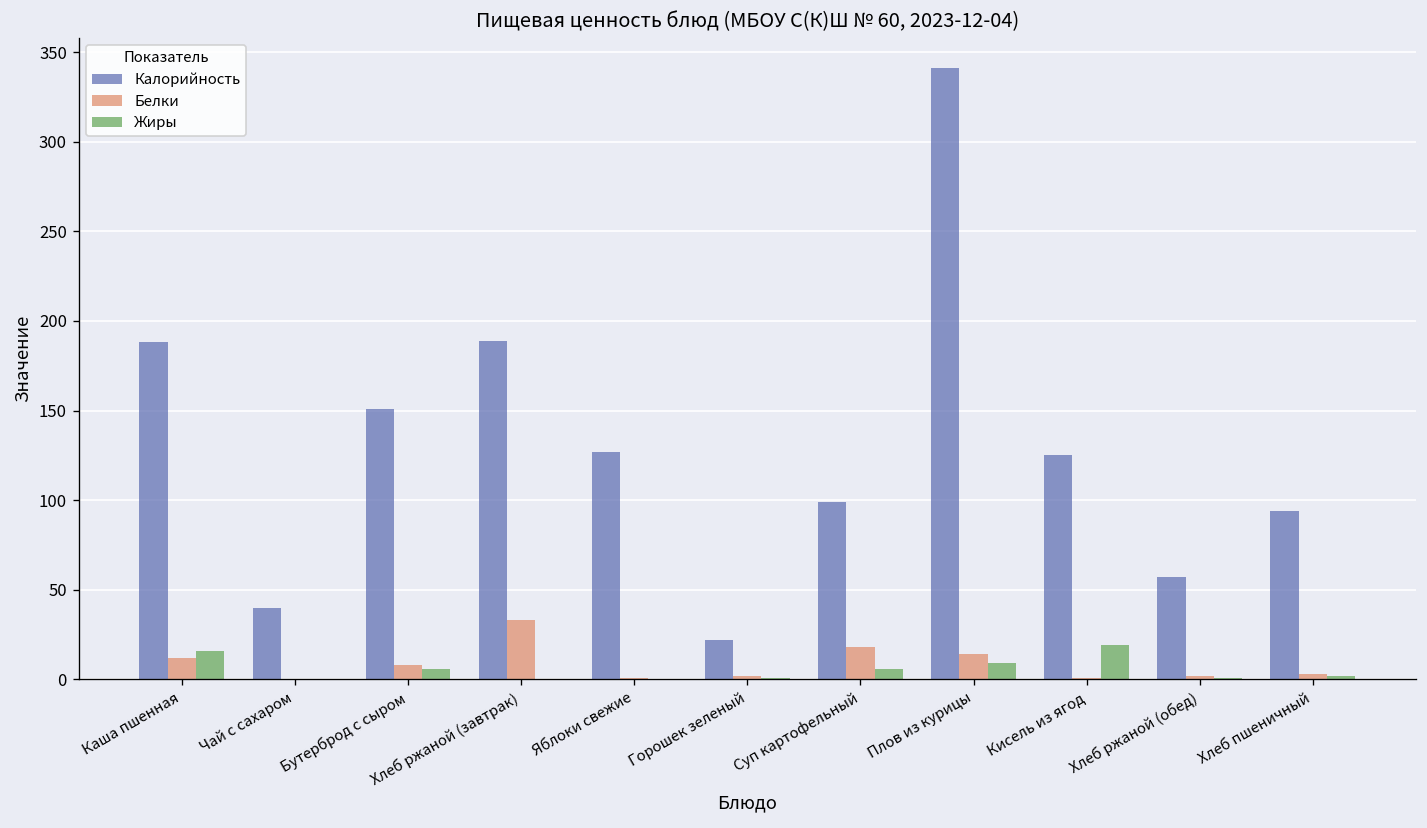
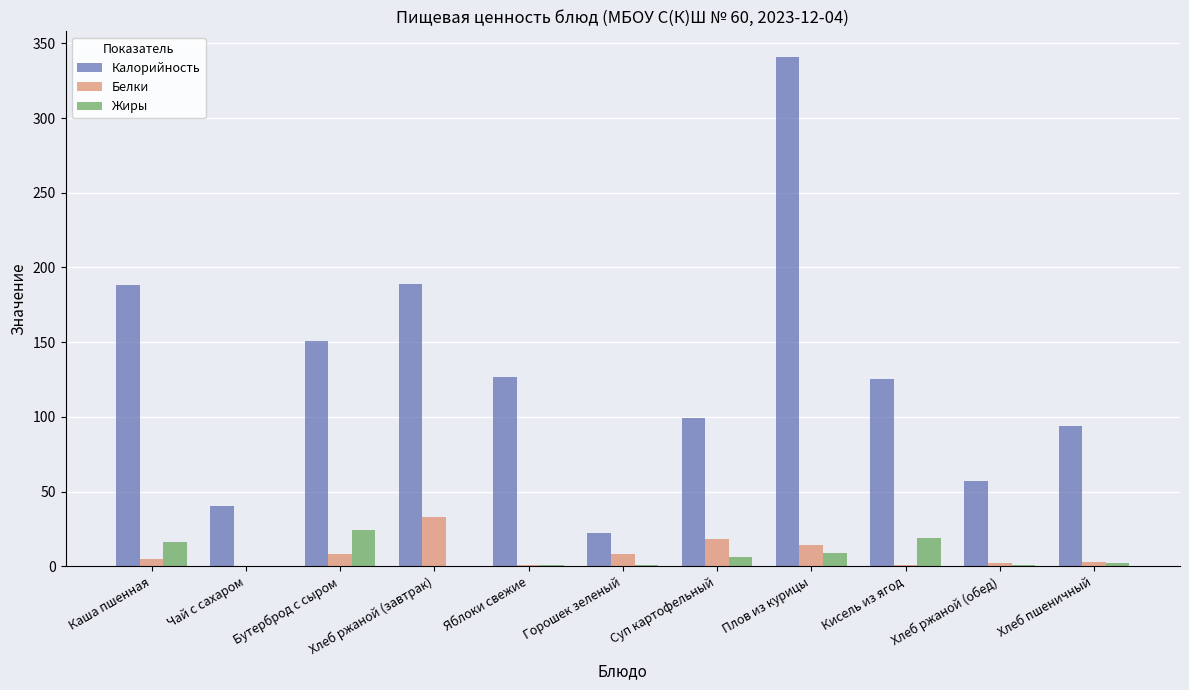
  {
    "Калорийность": {
      "Каша пшенная": 188,
      "Чай с сахаром": 40,
      "Бутерброд с сыром": 151,
      "Хлеб ржаной (завтрак)": 189,
      "Яблоки свежие": 127,
      "Горошек зеленый": 22,
      "Суп картофельный": 99,
      "Плов из курицы": 341,
      "Кисель из ягод": 125,
      "Хлеб ржаной (обед)": 57,
      "Хлеб пшеничный": 94
    },
    "Белки": {
-     "Каша пшенная": 12,
+     "Каша пшенная": 5,
      "Чай с сахаром": 0,
      "Бутерброд с сыром": 8,
      "Хлеб ржаной (завтрак)": 33,
-     "Горошек зеленый": 2,
+     "Горошек зеленый": 8,
      "Суп картофельный": 18,
      "Плов из курицы": 14,
      "Хлеб ржаной (обед)": 2,
      "Хлеб пшеничный": 3
    },
    "Жиры": {
      "Каша пшенная": 16,
      "Чай с сахаром": 0,
-     "Бутерброд с сыром": 6,
+     "Бутерброд с сыром": 24,
      "Суп картофельный": 6,
      "Плов из курицы": 9,
      "Кисель из ягод": 19,
      "Хлеб пшеничный": 2
    }
  }
